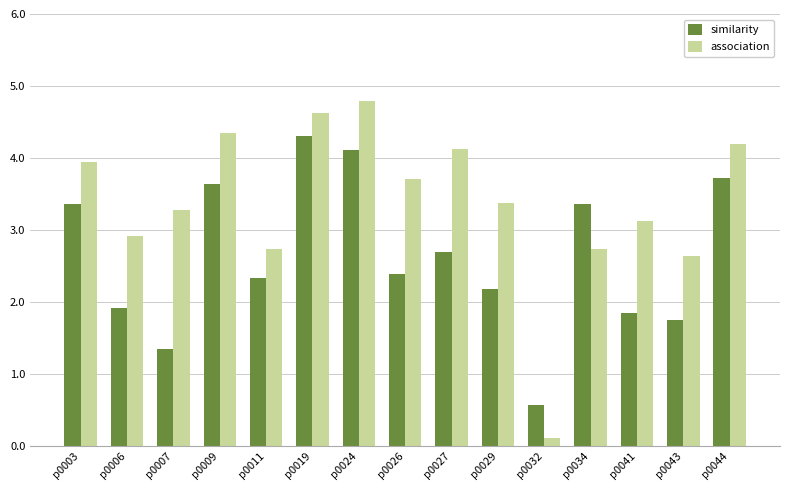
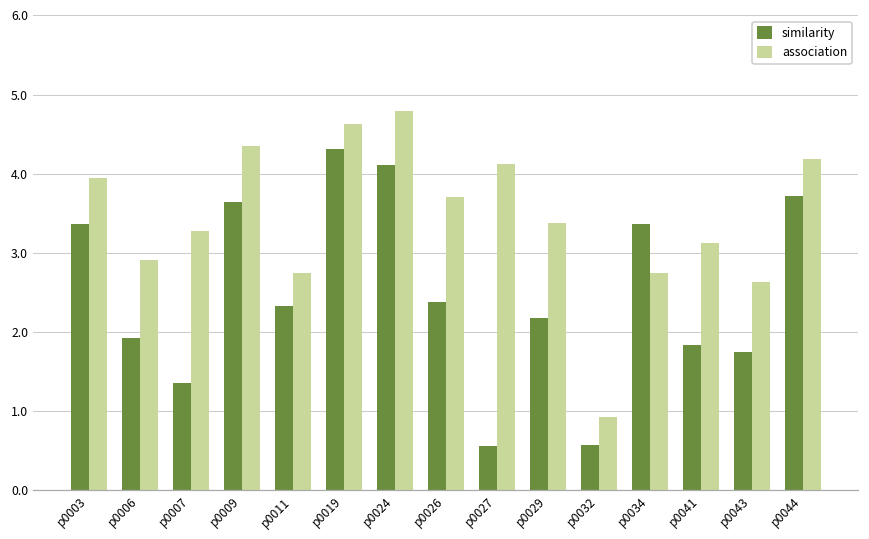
  {
    "similarity": {
      "p0003": 3.4,
      "p0006": 1.9,
      "p0007": 1.4,
      "p0009": 3.6,
      "p0011": 2.3,
      "p0019": 4.3,
      "p0024": 4.1,
      "p0026": 2.4,
-     "p0027": 2.7,
+     "p0027": 0.6,
      "p0029": 2.2,
      "p0032": 0.6,
      "p0034": 3.4,
      "p0041": 1.8,
      "p0043": 1.8,
      "p0044": 3.7
    },
    "association": {
      "p0003": 3.9,
      "p0006": 2.9,
      "p0007": 3.3,
      "p0009": 4.4,
      "p0011": 2.7,
      "p0019": 4.6,
      "p0024": 4.8,
      "p0026": 3.7,
      "p0027": 4.1,
      "p0029": 3.4,
-     "p0032": 0.1,
+     "p0032": 0.9,
      "p0034": 2.7,
      "p0041": 3.1,
      "p0043": 2.6,
      "p0044": 4.2
    }
  }
